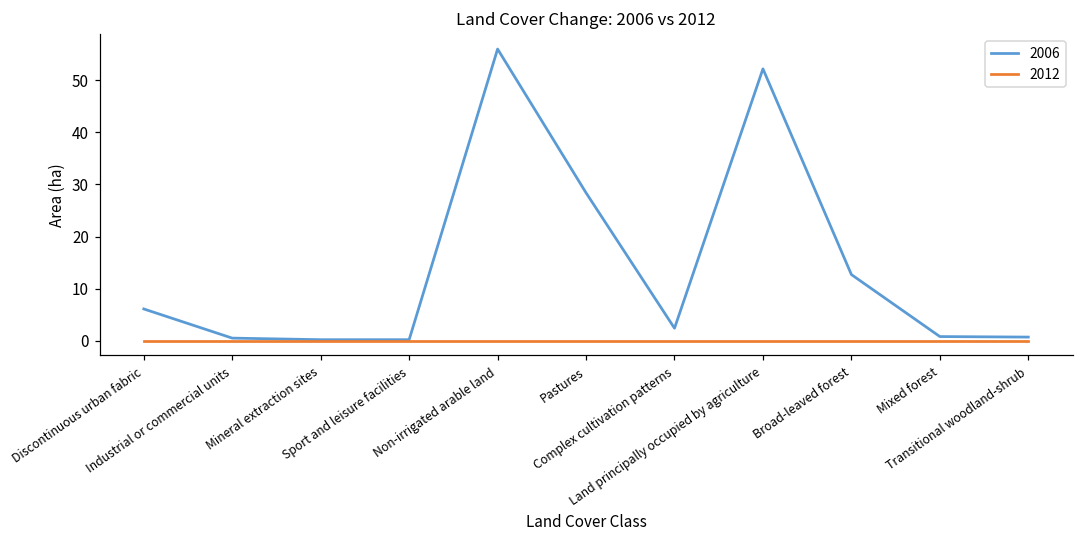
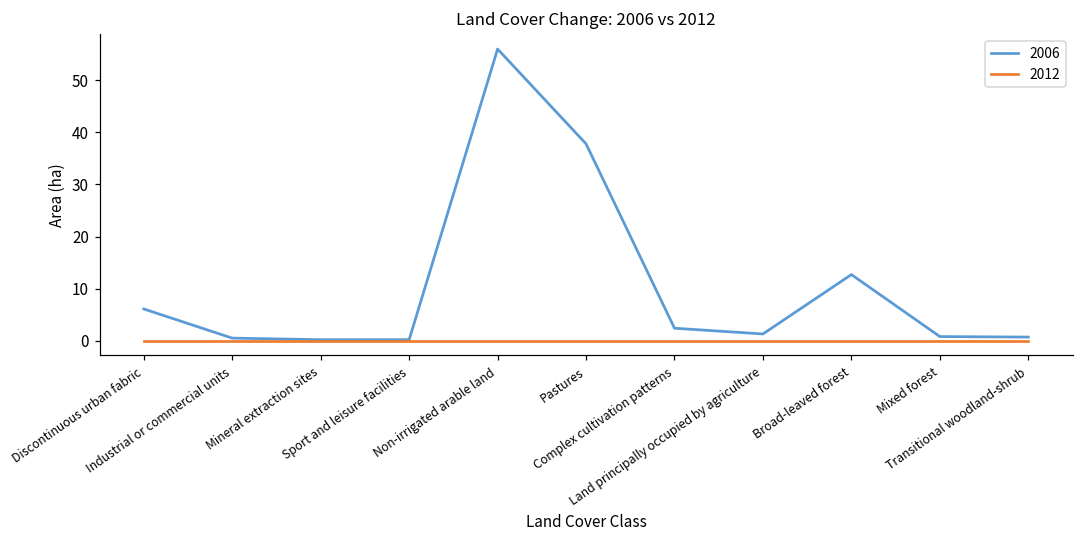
  {
    "2006": {
      "Discontinuous urban fabric": 6,
      "Non-irrigated arable land": 56,
-     "Pastures": 28,
+     "Pastures": 38,
      "Complex cultivation patterns": 2,
-     "Land principally occupied by agriculture": 52,
+     "Land principally occupied by agriculture": 1,
      "Broad-leaved forest": 13,
      "Mixed forest": 1,
      "Transitional woodland-shrub": 1
    },
    "2012": {
      "Discontinuous urban fabric": 0,
      "Non-irrigated arable land": 0,
      "Pastures": 0,
      "Complex cultivation patterns": 0,
      "Land principally occupied by agriculture": 0,
      "Broad-leaved forest": 0,
      "Mixed forest": 0,
      "Transitional woodland-shrub": 0
    }
  }
